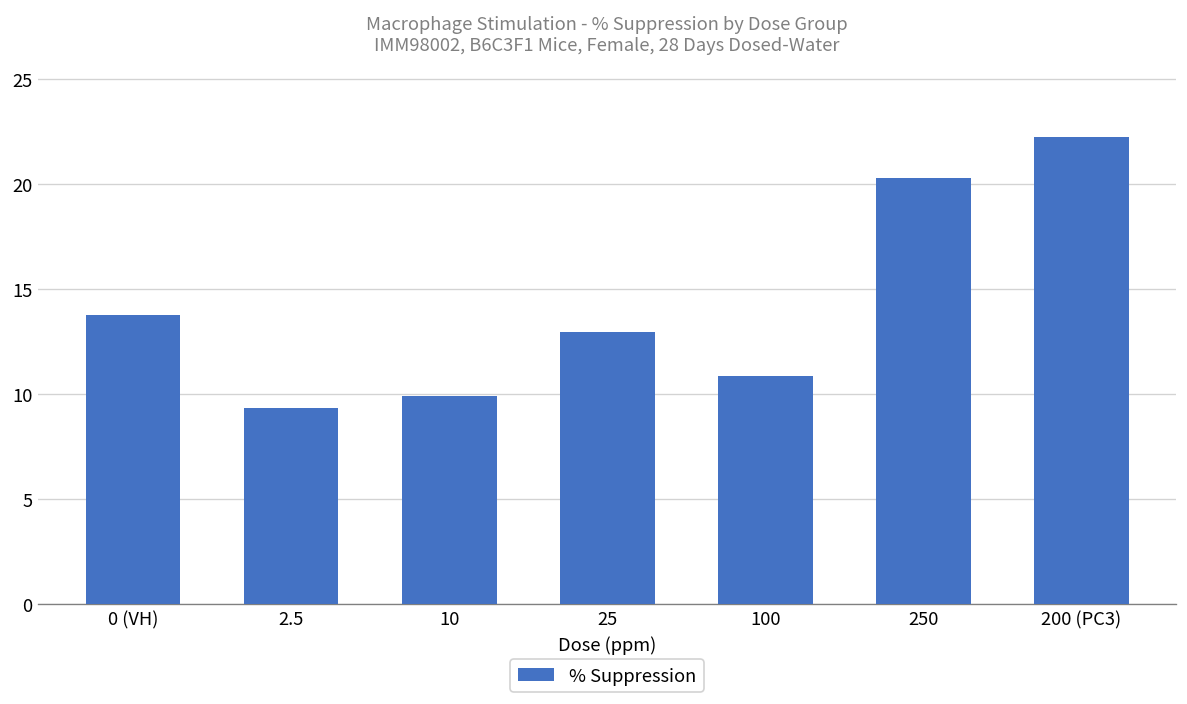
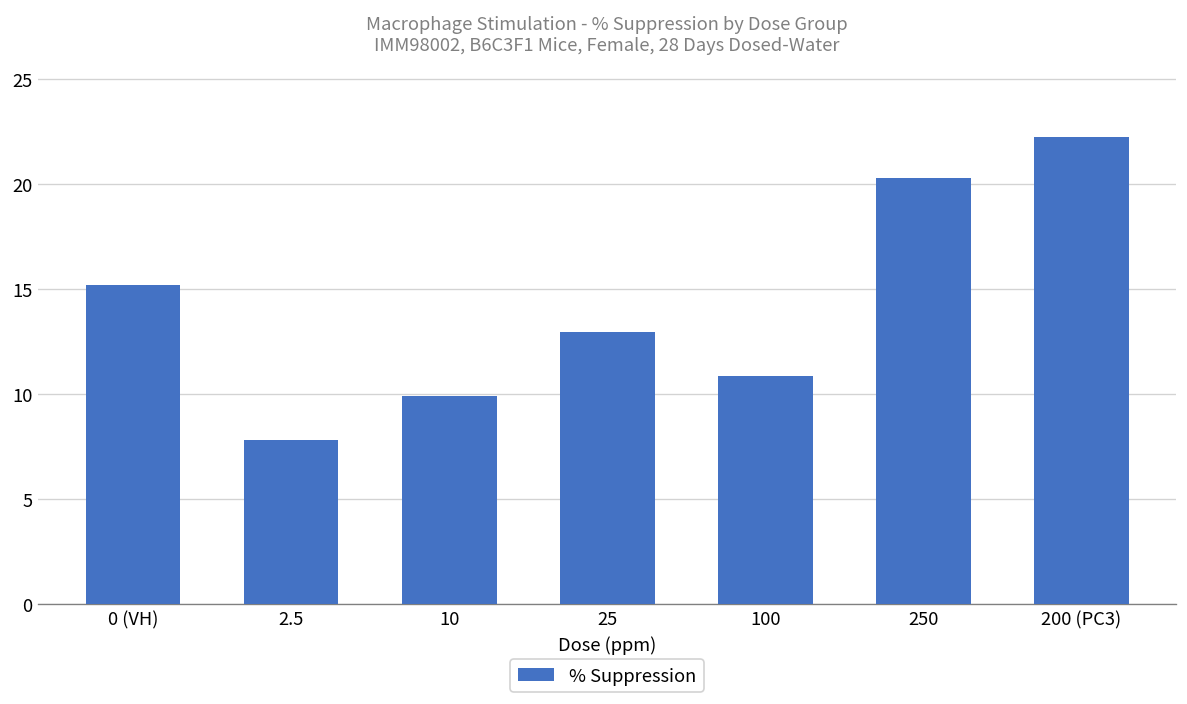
  {
-   "0 (VH)": 13.8,
-   "2.5": 9.3,
+   "0 (VH)": 15.2,
+   "2.5": 7.8,
    "10": 9.9,
    "25": 13.0,
    "100": 10.9,
    "250": 20.3,
    "200 (PC3)": 22.3
  }
